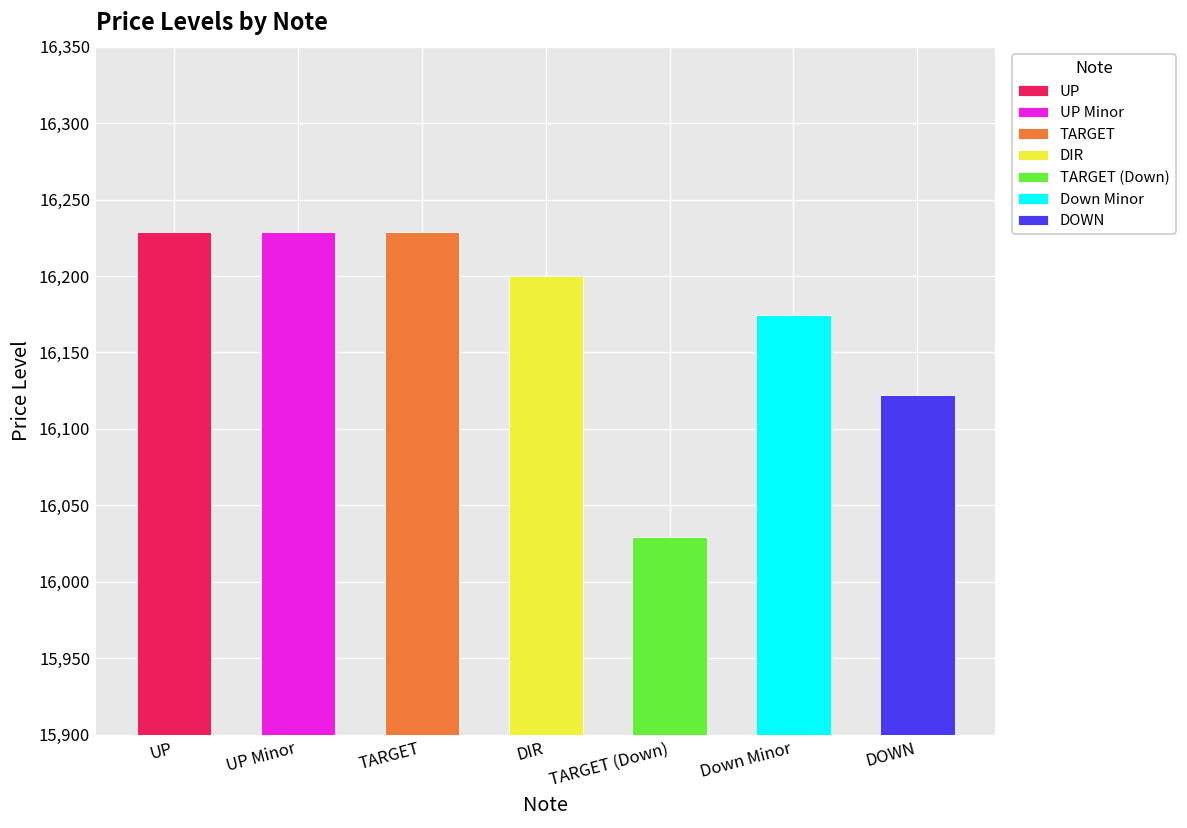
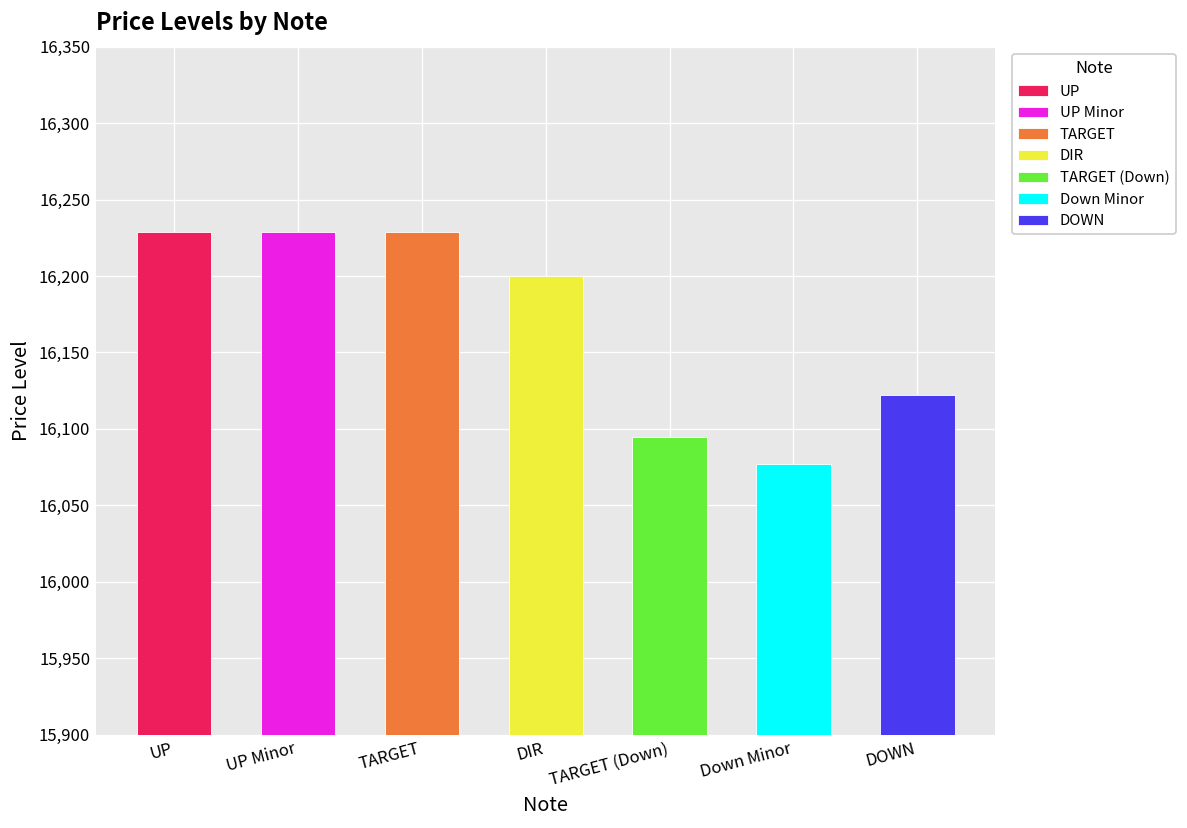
  {
    "UP": "16,229",
    "UP Minor": "16,229",
    "TARGET": "16,229",
    "DIR": "16,200",
-   "TARGET (Down)": "16,030",
-   "Down Minor": "16,175",
+   "TARGET (Down)": "16,095",
+   "Down Minor": "16,077",
    "DOWN": "16,122"
  }
